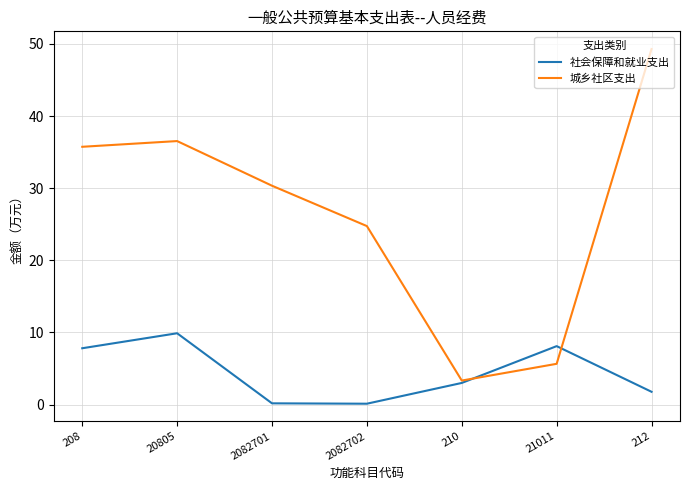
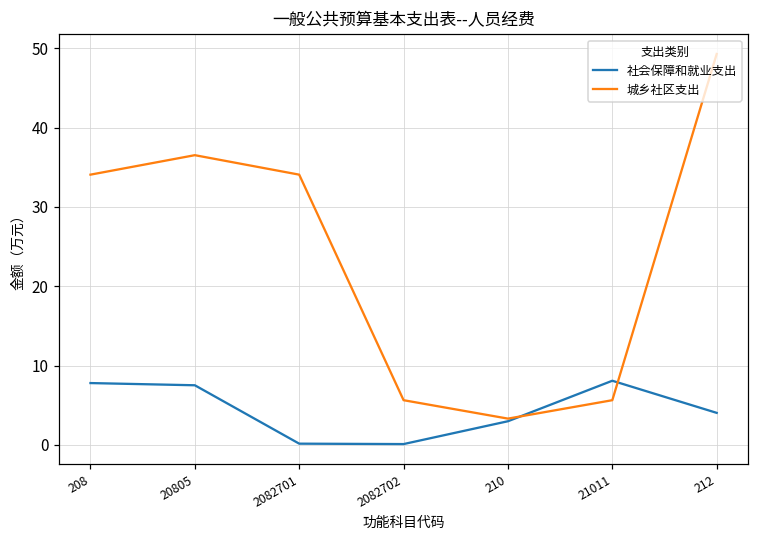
  {
    "社会保障和就业支出": {
      "208": 8,
-     "20805": 10,
+     "20805": 8,
      "2082701": 0,
      "2082702": 0,
      "21011": 8,
-     "212": 2
+     "212": 4
    },
    "城乡社区支出": {
-     "208": 36,
+     "208": 34,
      "20805": 37,
-     "2082701": 30,
-     "2082702": 25,
+     "2082701": 34,
+     "2082702": 6,
      "21011": 6
    }
  }
